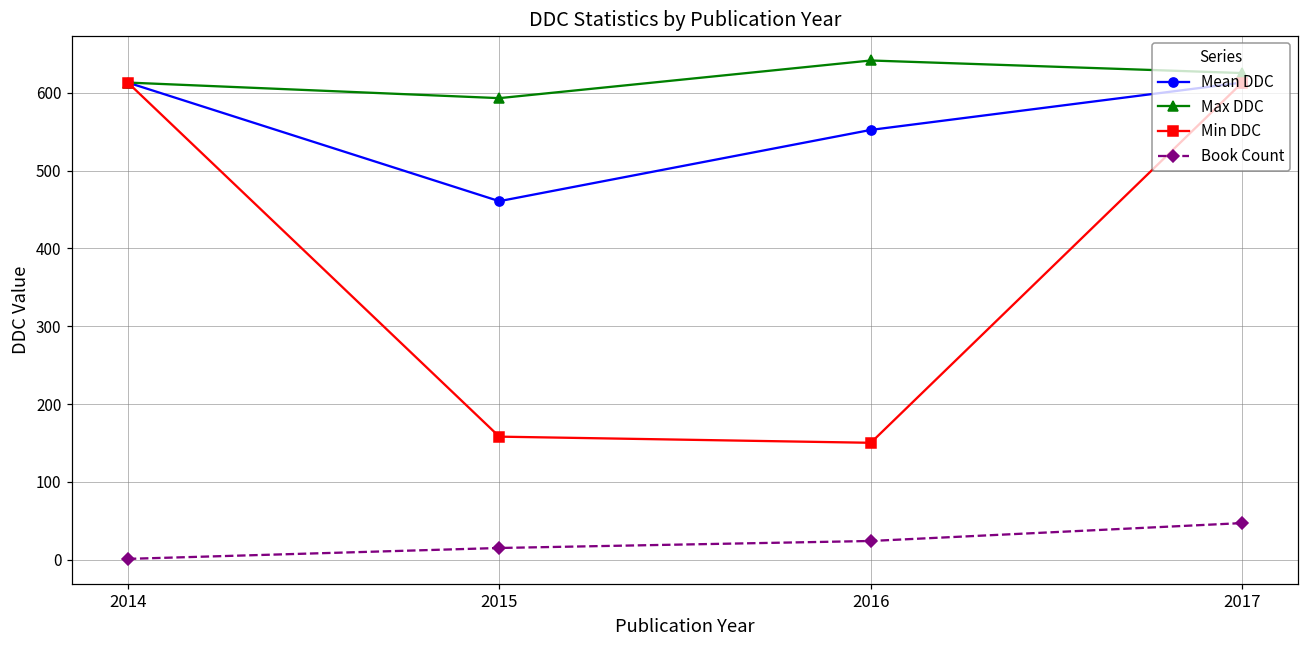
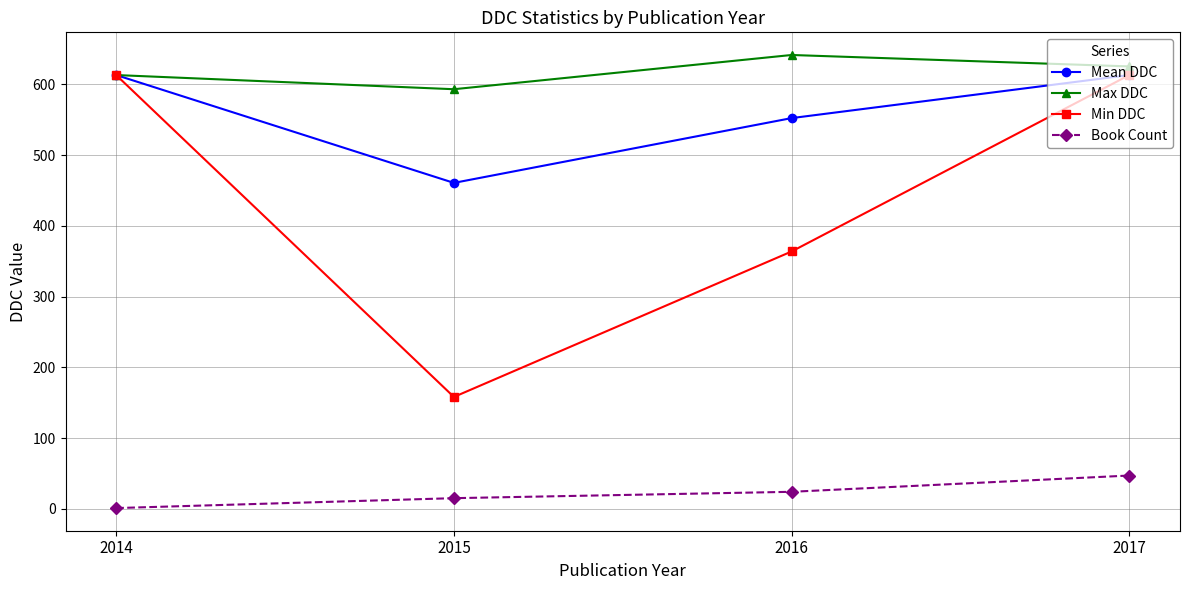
  {
    "Mean DDC": {
      "2015": 460,
      "2016": 550
    },
    "Max DDC": {
      "2015": 590,
      "2016": 640
    },
    "Min DDC": {
      "2015": 160,
-     "2016": 150
+     "2016": 360
    },
    "Book Count": {
      "2014": 0,
      "2015": 20,
      "2016": 20,
      "2017": 50
    }
  }
